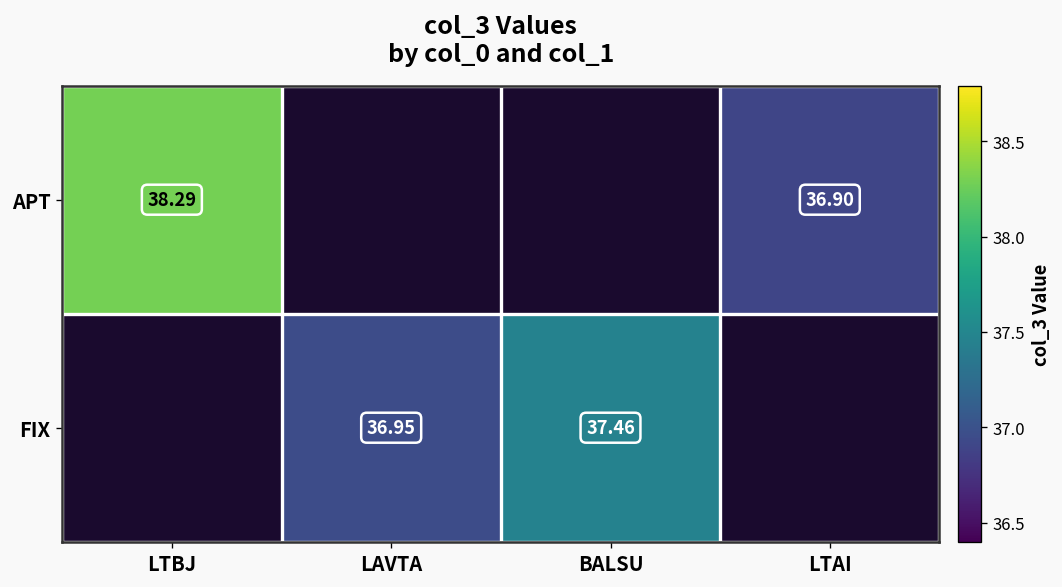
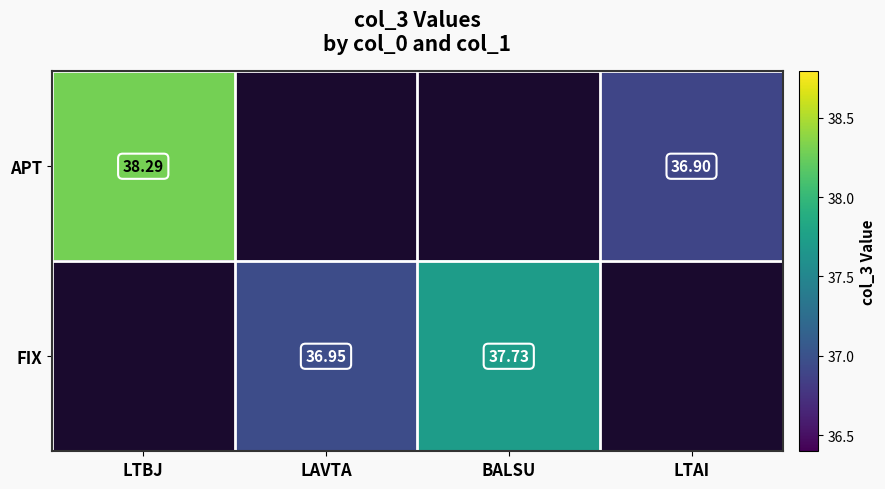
  {
    "FIX": {
-     "BALSU": 37.46
+     "BALSU": 37.73
    }
  }
